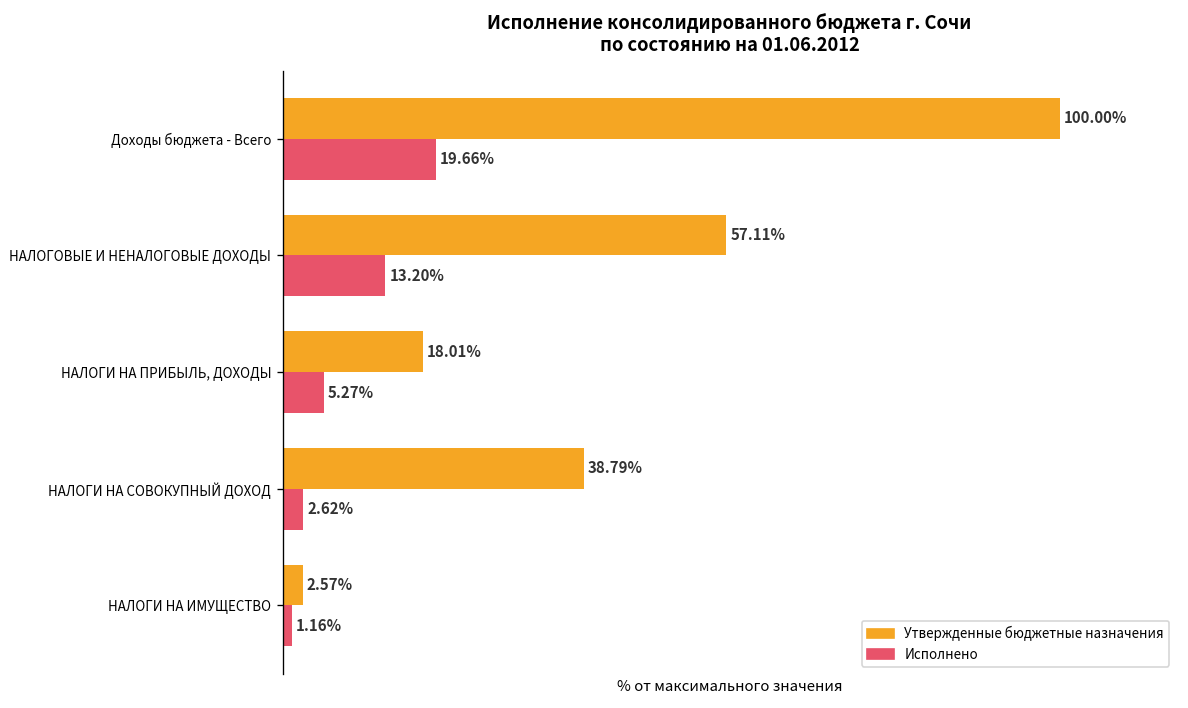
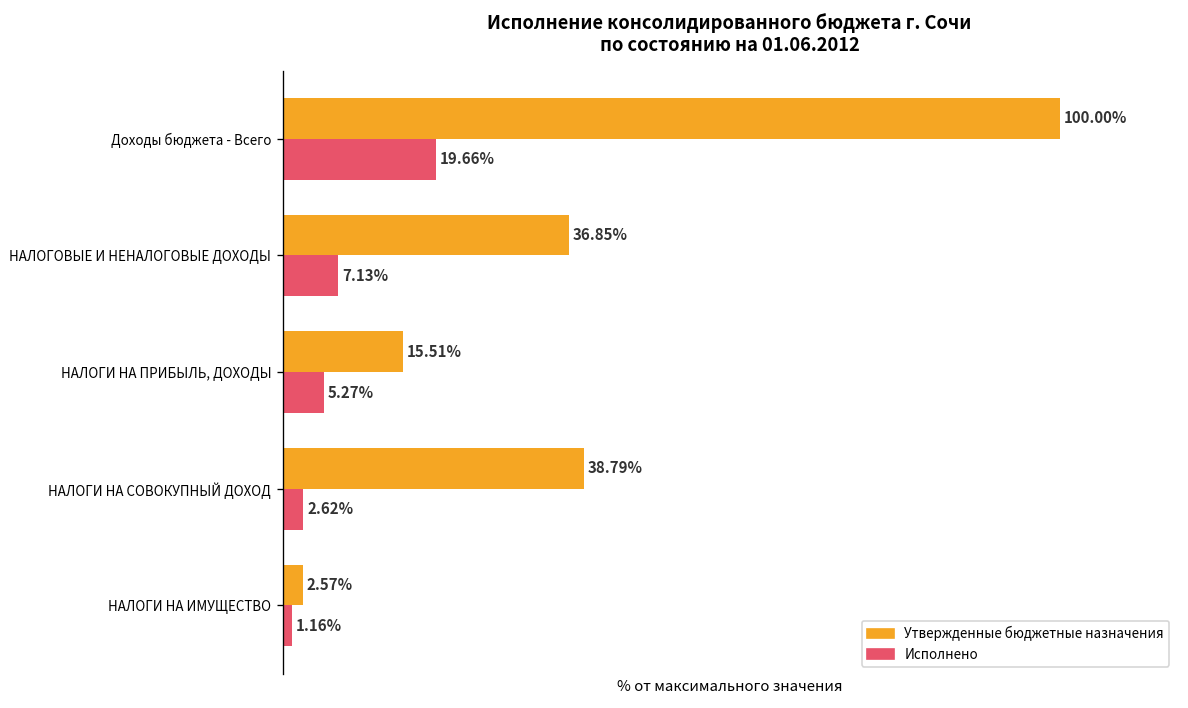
  {
    "Утвержденные бюджетные назначения": {
      "Доходы бюджета - Всего": "100.00%",
-     "НАЛОГОВЫЕ И НЕНАЛОГОВЫЕ ДОХОДЫ": "57.11%",
-     "НАЛОГИ НА ПРИБЫЛЬ, ДОХОДЫ": "18.01%",
+     "НАЛОГОВЫЕ И НЕНАЛОГОВЫЕ ДОХОДЫ": "36.85%",
+     "НАЛОГИ НА ПРИБЫЛЬ, ДОХОДЫ": "15.51%",
      "НАЛОГИ НА СОВОКУПНЫЙ ДОХОД": "38.79%",
      "НАЛОГИ НА ИМУЩЕСТВО": "2.57%"
    },
    "Исполнено": {
      "Доходы бюджета - Всего": "19.66%",
-     "НАЛОГОВЫЕ И НЕНАЛОГОВЫЕ ДОХОДЫ": "13.20%",
+     "НАЛОГОВЫЕ И НЕНАЛОГОВЫЕ ДОХОДЫ": "7.13%",
      "НАЛОГИ НА ПРИБЫЛЬ, ДОХОДЫ": "5.27%",
      "НАЛОГИ НА СОВОКУПНЫЙ ДОХОД": "2.62%",
      "НАЛОГИ НА ИМУЩЕСТВО": "1.16%"
    }
  }
